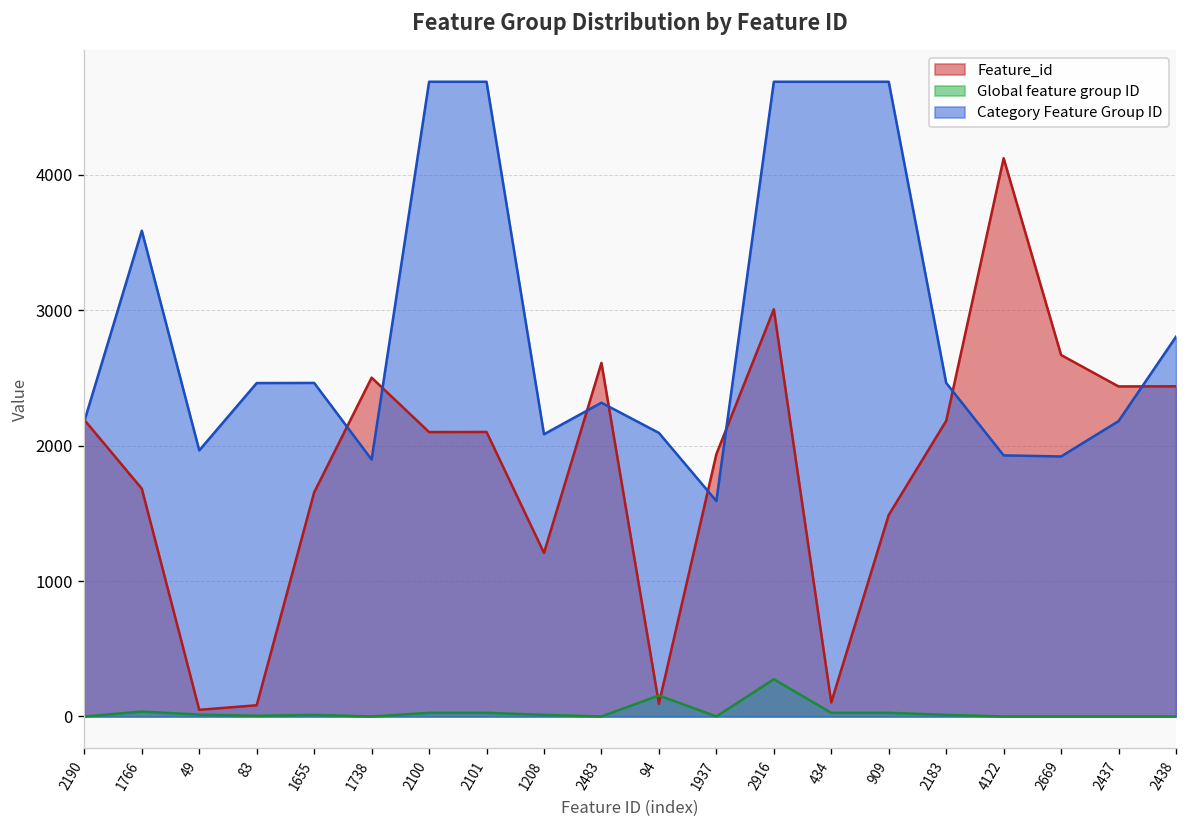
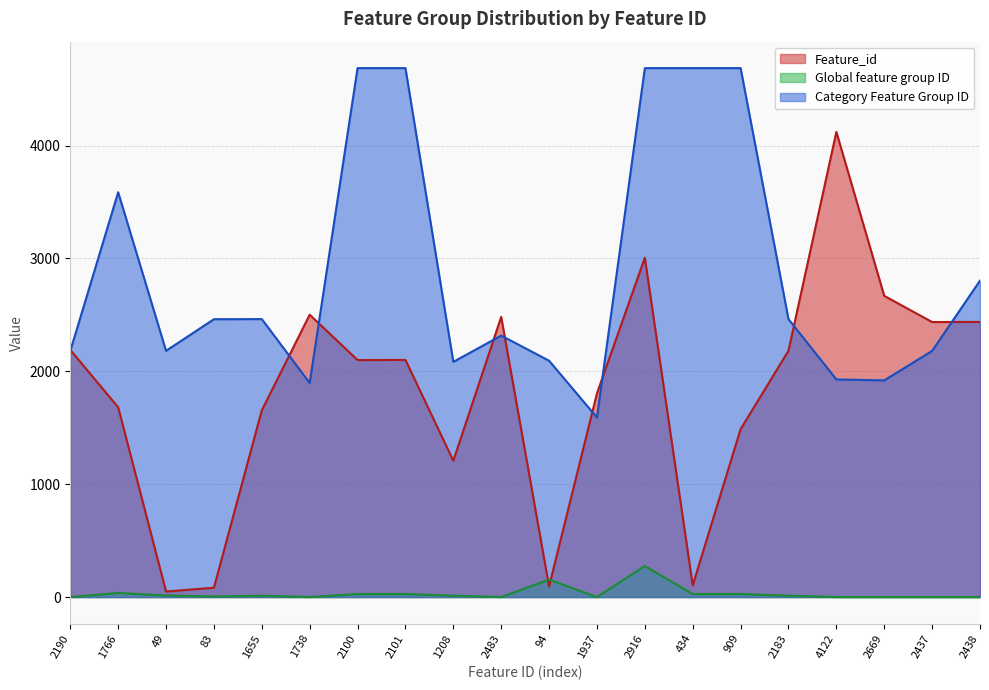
  {
    "Feature_id": {
      "1766": 1680,
      "49": 50,
      "83": 80,
      "1655": 1660,
      "1738": 2500,
      "2100": 2100,
      "2101": 2100,
      "1208": 1210,
-     "2483": 2610,
+     "2483": 2480,
      "94": 90,
-     "1937": 1940,
+     "1937": 1810,
      "2916": 3010,
      "434": 100,
      "909": 1490,
      "2183": 2180,
      "4122": 4120,
      "2669": 2670,
      "2437": 2440,
      "2438": 2440
    },
    "Global feature group ID": {
      "2190": 0,
      "1766": 40,
      "49": 10,
      "83": 10,
      "1655": 10,
      "1738": 0,
      "2100": 30,
      "2101": 30,
      "1208": 10,
      "2483": 0,
      "94": 160,
      "1937": 0,
      "2916": 280,
      "434": 30,
      "909": 30,
      "2183": 10,
      "4122": 0,
      "2669": 0,
      "2437": 0,
      "2438": 0
    },
    "Category Feature Group ID": {
      "1766": 3590,
-     "49": 1970,
+     "49": 2180,
      "83": 2460,
      "1655": 2460,
      "1738": 1900,
      "2100": 4690,
      "2101": 4690,
      "1208": 2080,
      "2483": 2320,
      "94": 2090,
      "1937": 1590,
      "2916": 4690,
      "434": 4690,
      "909": 4690,
      "2183": 2460,
      "4122": 1930,
      "2669": 1920,
      "2437": 2180,
      "2438": 2800
    }
  }
